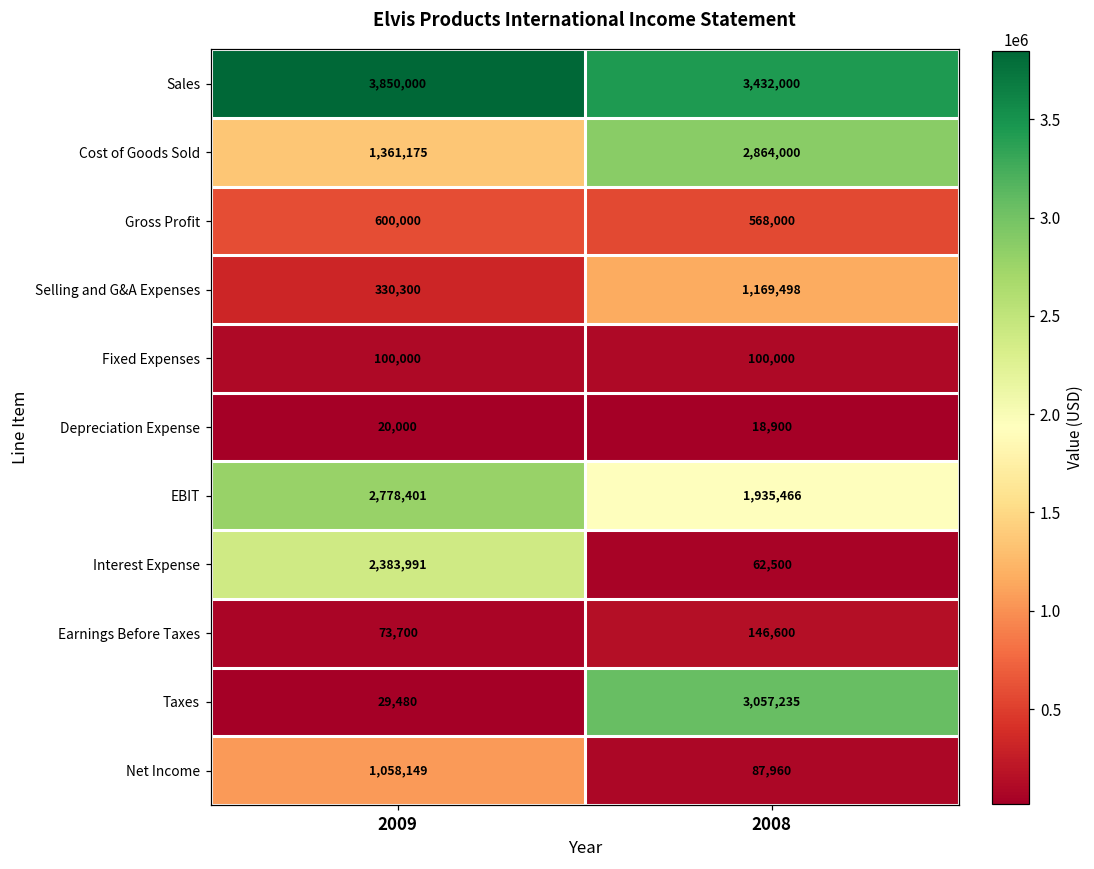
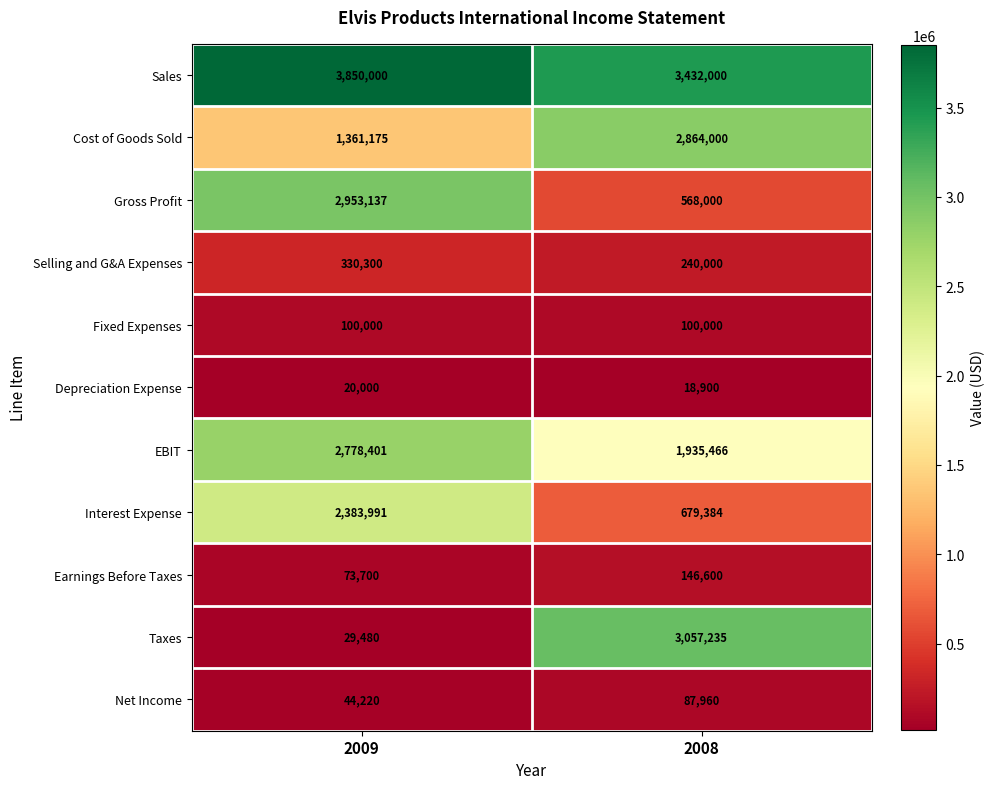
  {
    "Sales": {
      "2009": "3,850,000",
      "2008": "3,432,000"
    },
    "Cost of Goods Sold": {
      "2009": "1,361,175",
      "2008": "2,864,000"
    },
    "Gross Profit": {
-     "2009": "600,000",
+     "2009": "2,953,137",
      "2008": "568,000"
    },
    "Selling and G&A Expenses": {
      "2009": "330,300",
-     "2008": "1,169,498"
+     "2008": "240,000"
    },
    "Fixed Expenses": {
      "2009": "100,000",
      "2008": "100,000"
    },
    "Depreciation Expense": {
      "2009": "20,000",
      "2008": "18,900"
    },
    "EBIT": {
      "2009": "2,778,401",
      "2008": "1,935,466"
    },
    "Interest Expense": {
      "2009": "2,383,991",
-     "2008": "62,500"
+     "2008": "679,384"
    },
    "Earnings Before Taxes": {
      "2009": "73,700",
      "2008": "146,600"
    },
    "Taxes": {
      "2009": "29,480",
      "2008": "3,057,235"
    },
    "Net Income": {
-     "2009": "1,058,149",
+     "2009": "44,220",
      "2008": "87,960"
    }
  }
